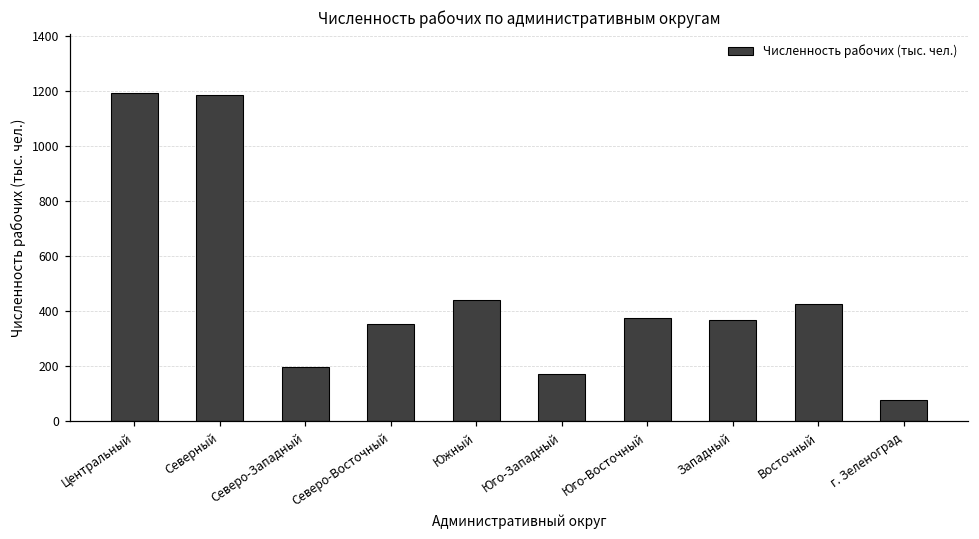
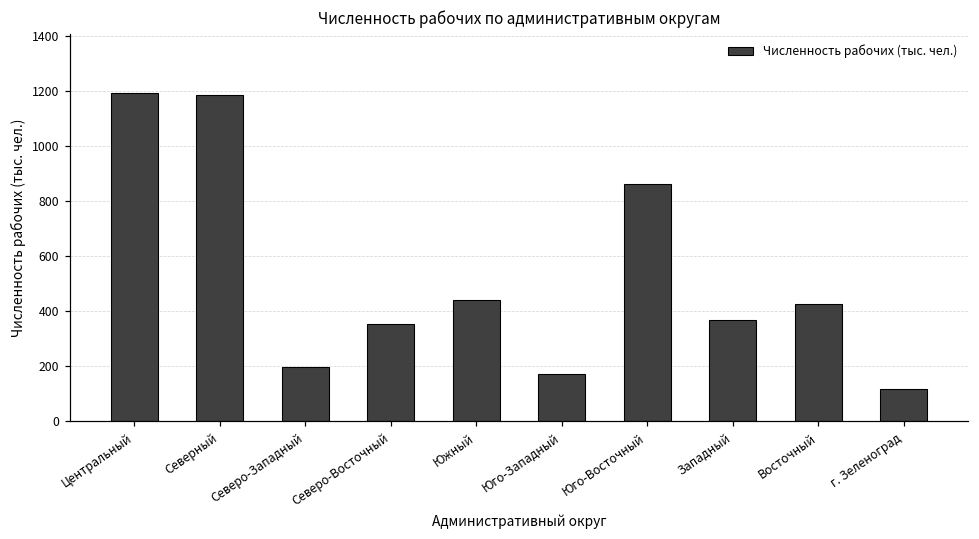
  {
    "Центральный": 1190,
    "Северный": 1190,
    "Северо-Западный": 200,
    "Северо-Восточный": 350,
    "Южный": 440,
    "Юго-Западный": 170,
-   "Юго-Восточный": 370,
+   "Юго-Восточный": 860,
    "Западный": 370,
    "Восточный": 430,
-   "г. Зеленоград": 80
+   "г. Зеленоград": 120
  }
